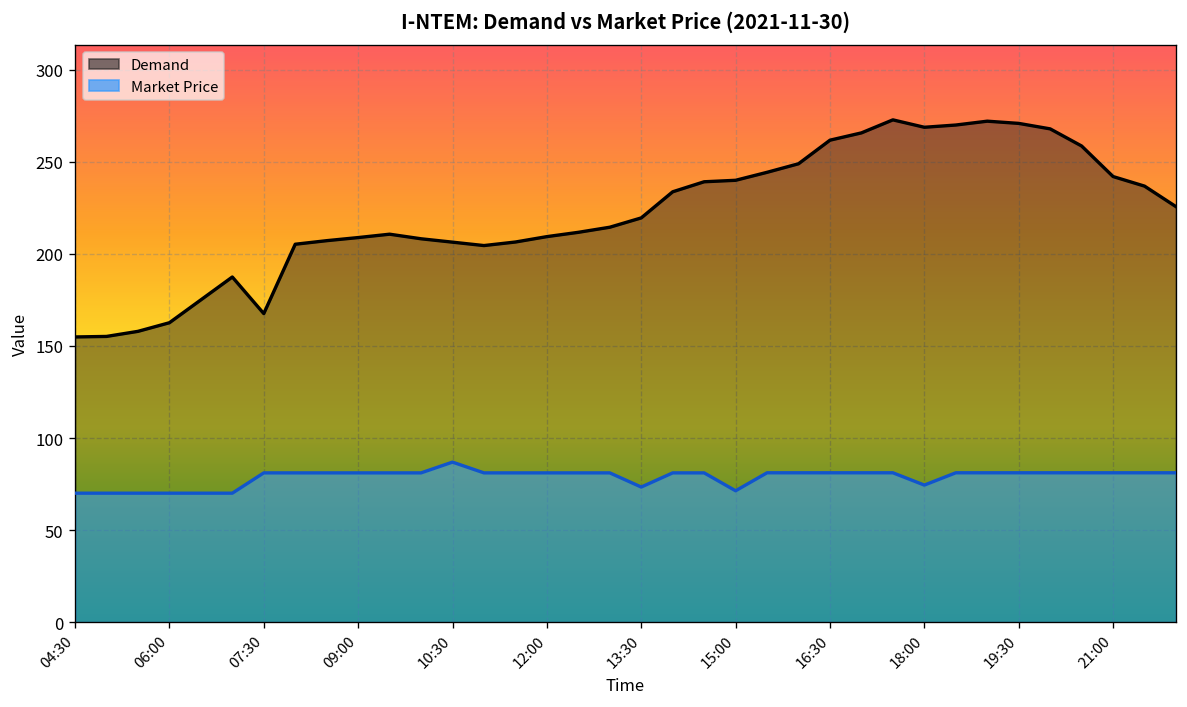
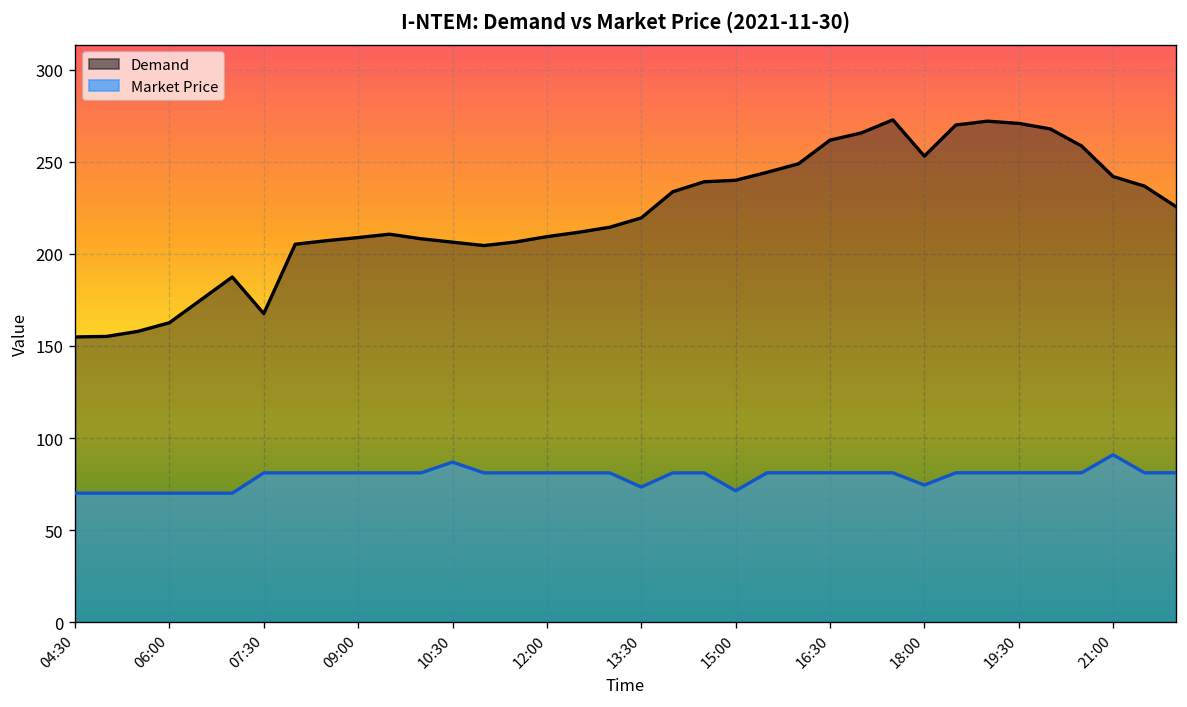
  {
    "Demand": {
      "04:30": 155,
      "06:00": 163,
      "07:30": 168,
      "09:00": 209,
      "10:30": 207,
      "12:00": 210,
      "13:30": 220,
      "15:00": 240,
      "16:30": 262,
-     "18:00": 269,
+     "18:00": 253,
      "19:30": 271,
      "21:00": 242
    },
    "Market Price": {
      "04:30": 70,
      "06:00": 70,
      "07:30": 81,
      "09:00": 81,
      "10:30": 87,
      "12:00": 81,
      "13:30": 73,
      "15:00": 71,
      "16:30": 81,
      "18:00": 75,
      "19:30": 81,
-     "21:00": 81
+     "21:00": 91
    }
  }
